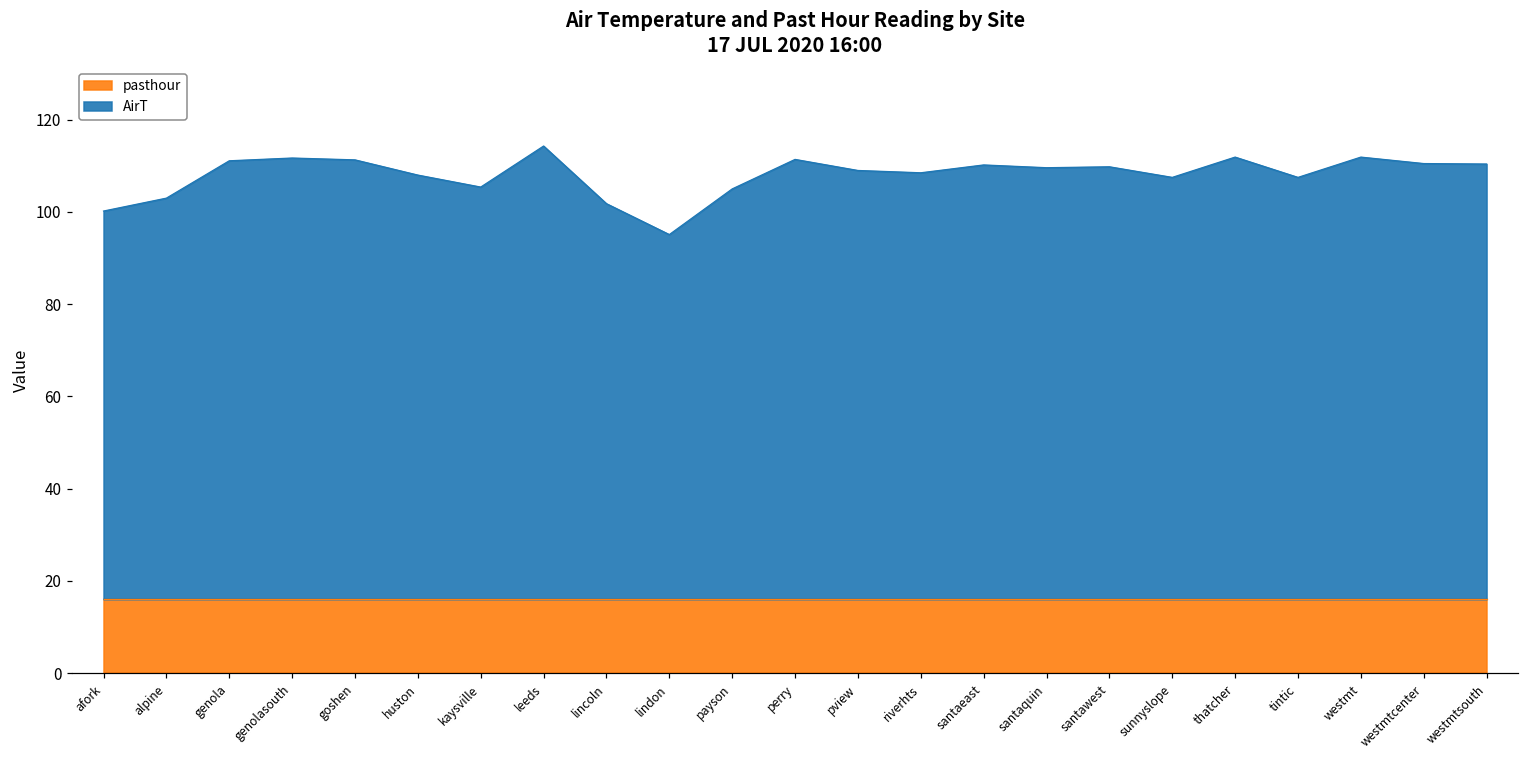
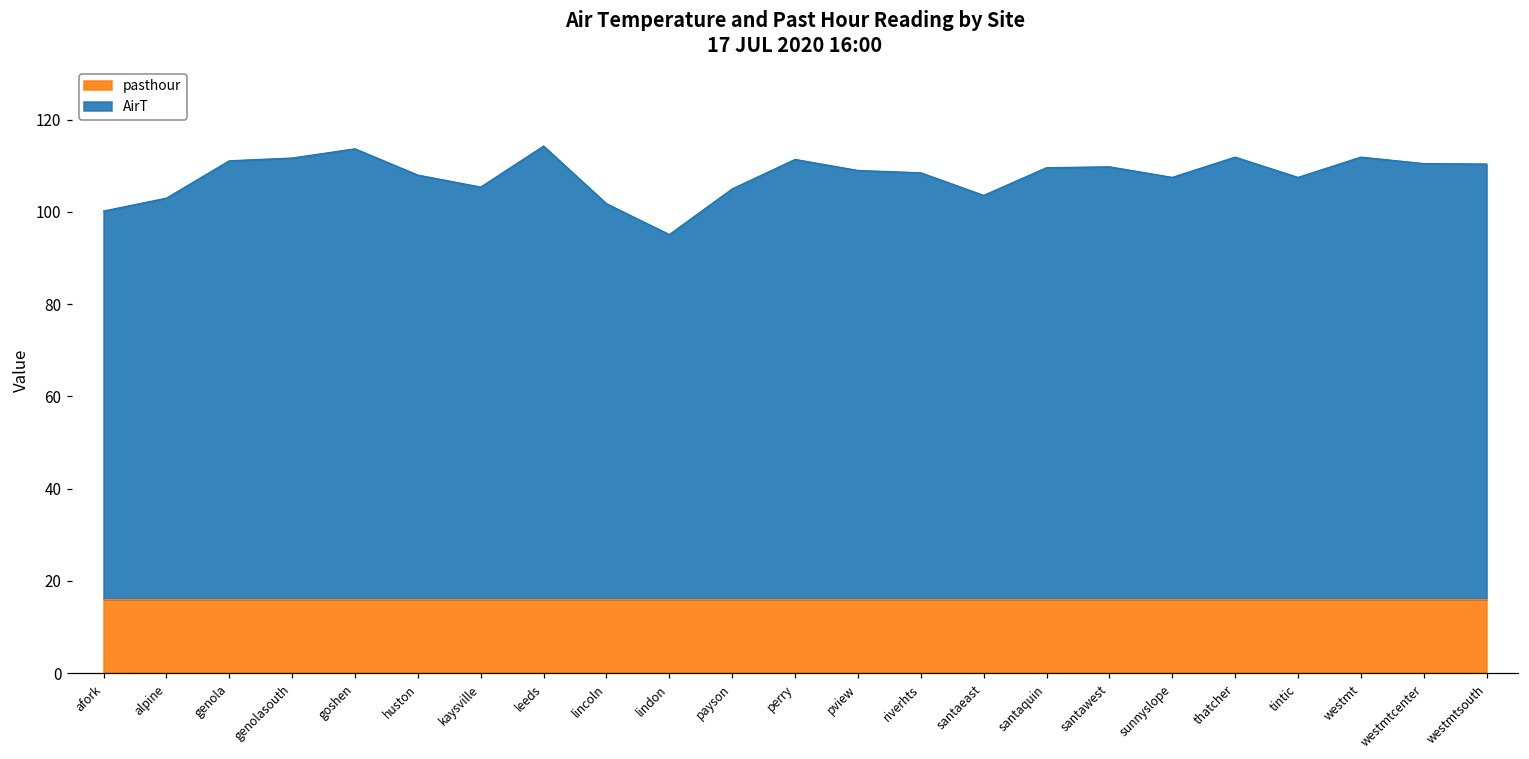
  {
    "pasthour": {
      "afork": 16,
      "alpine": 16,
      "genola": 16,
      "genolasouth": 16,
      "goshen": 16,
      "huston": 16,
      "kaysville": 16,
      "leeds": 16,
      "lincoln": 16,
      "lindon": 16,
      "payson": 16,
      "perry": 16,
      "pview": 16,
      "riverhts": 16,
      "santaeast": 16,
      "santaquin": 16,
      "santawest": 16,
      "sunnyslope": 16,
      "thatcher": 16,
      "tintic": 16,
      "westmt": 16,
      "westmtcenter": 16,
      "westmtsouth": 16
    },
    "AirT": {
      "afork": 100,
      "alpine": 103,
      "genola": 111,
      "genolasouth": 112,
-     "goshen": 111,
+     "goshen": 114,
      "huston": 108,
      "kaysville": 105,
      "leeds": 114,
      "lincoln": 102,
      "lindon": 95,
      "payson": 105,
      "perry": 111,
      "pview": 109,
      "riverhts": 109,
-     "santaeast": 110,
+     "santaeast": 104,
      "santaquin": 110,
      "santawest": 110,
      "sunnyslope": 108,
      "thatcher": 112,
      "tintic": 108,
      "westmt": 112,
      "westmtcenter": 111,
      "westmtsouth": 110
    }
  }
